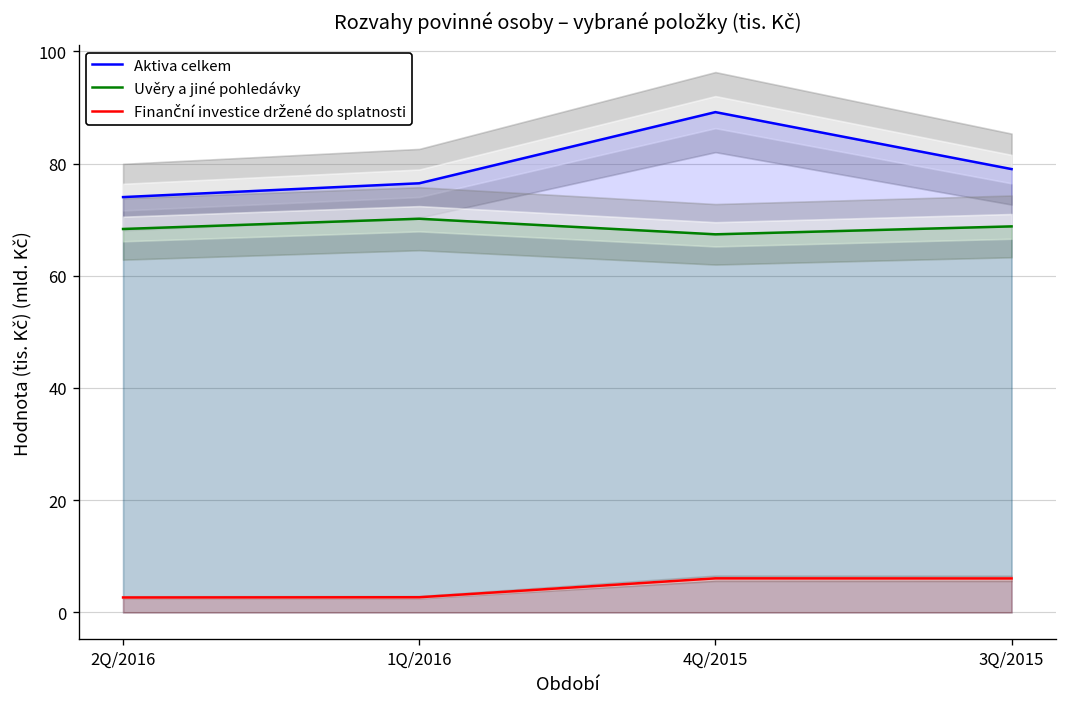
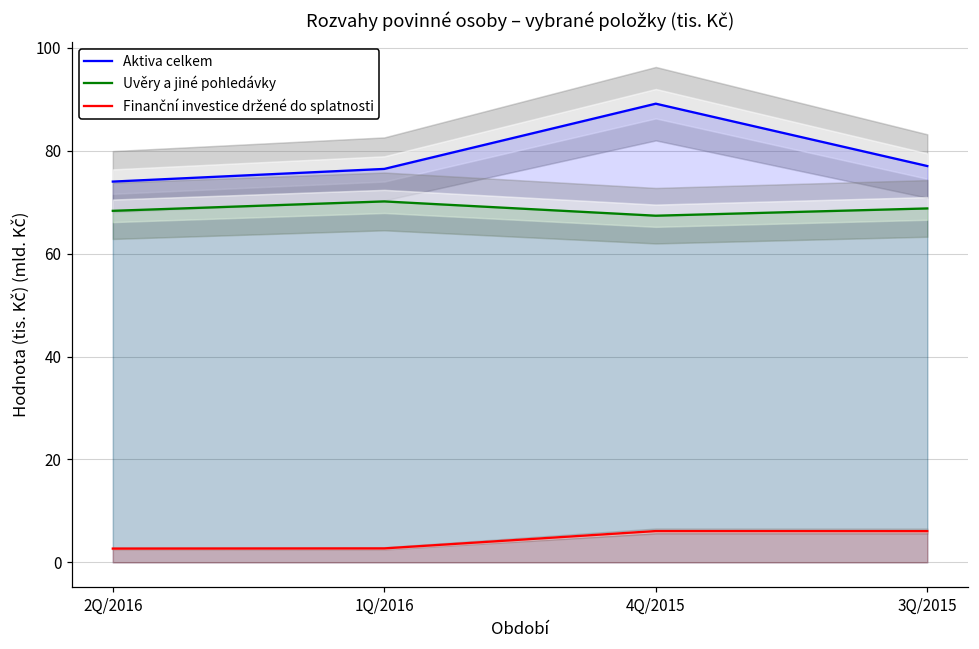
  {
    "Aktiva celkem": {
      "1Q/2016": 76,
      "4Q/2015": 89,
-     "3Q/2015": 79
+     "3Q/2015": 77
    },
    "Uvěry a jiné pohledávky": {
      "2Q/2016": 68,
      "1Q/2016": 70,
      "4Q/2015": 67,
      "3Q/2015": 69
    }
  }
